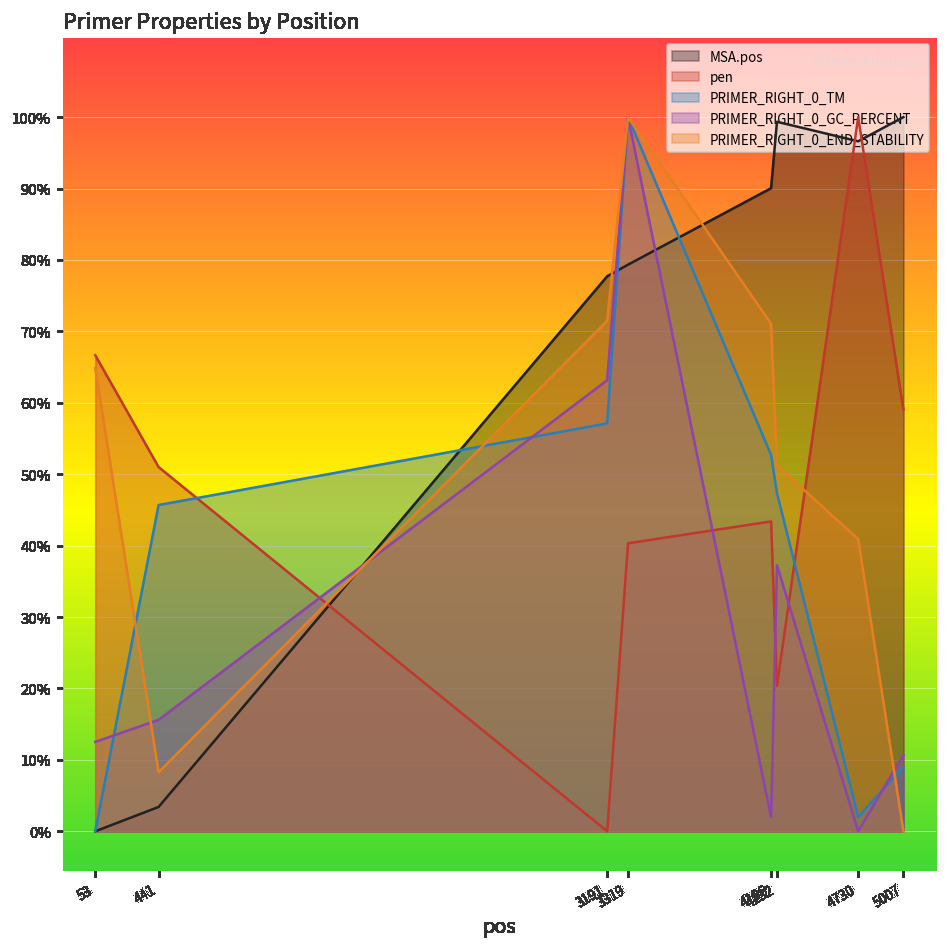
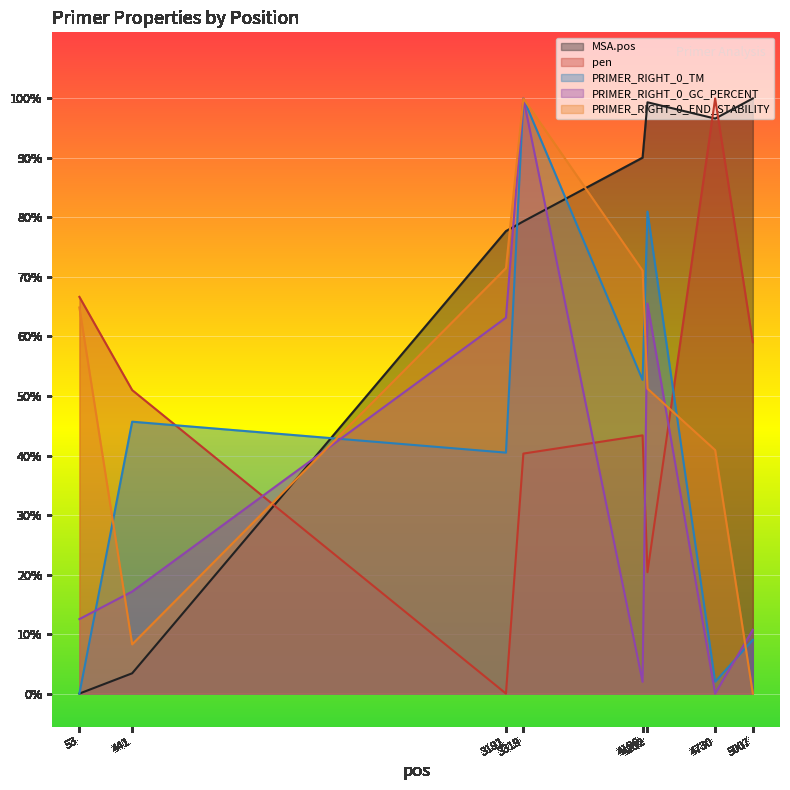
  {
    "MSA.pos": {
      "441": "3%",
      "3191": "78%",
      "3319": "79%",
      "4196": "90%"
    },
    "PRIMER_RIGHT_0_TM": {
      "441": "46%",
-     "3191": "57%",
+     "3191": "40%",
      "4196": "53%",
-     "4232": "47%",
+     "4232": "81%",
      "4730": "2%",
      "5007": "9%"
    },
    "PRIMER_RIGHT_0_GC_PERCENT": {
      "53": "13%",
-     "441": "16%",
+     "441": "17%",
      "3191": "63%",
      "4196": "2%",
-     "4232": "37%",
+     "4232": "66%",
      "4730": "0%",
      "5007": "11%"
    }
  }
